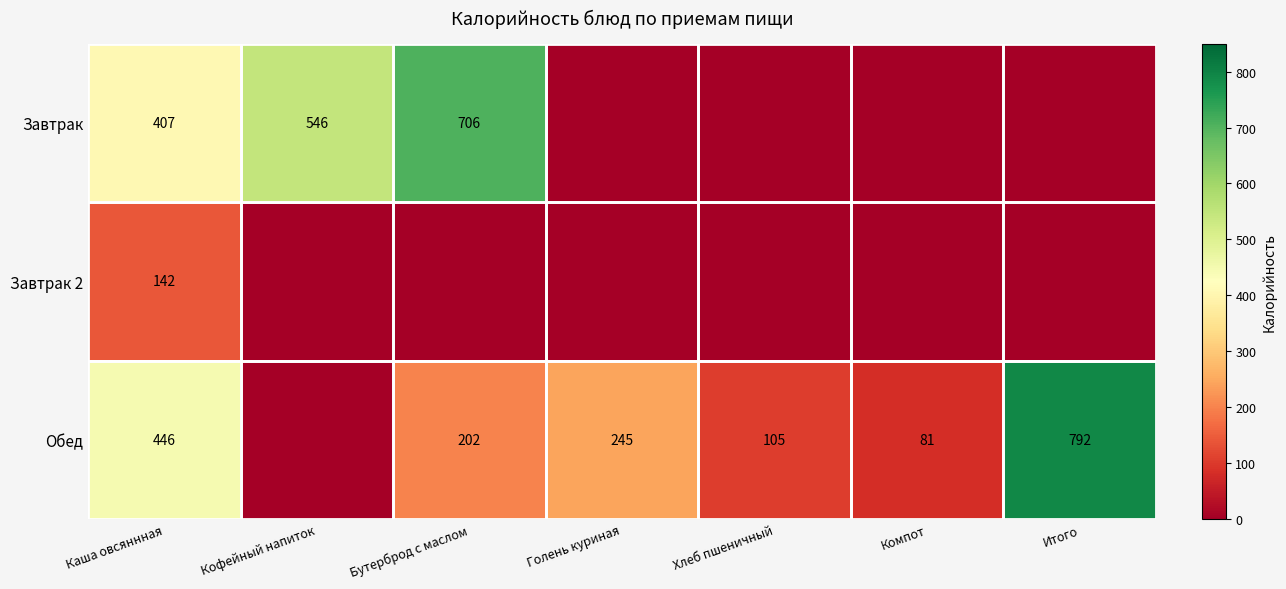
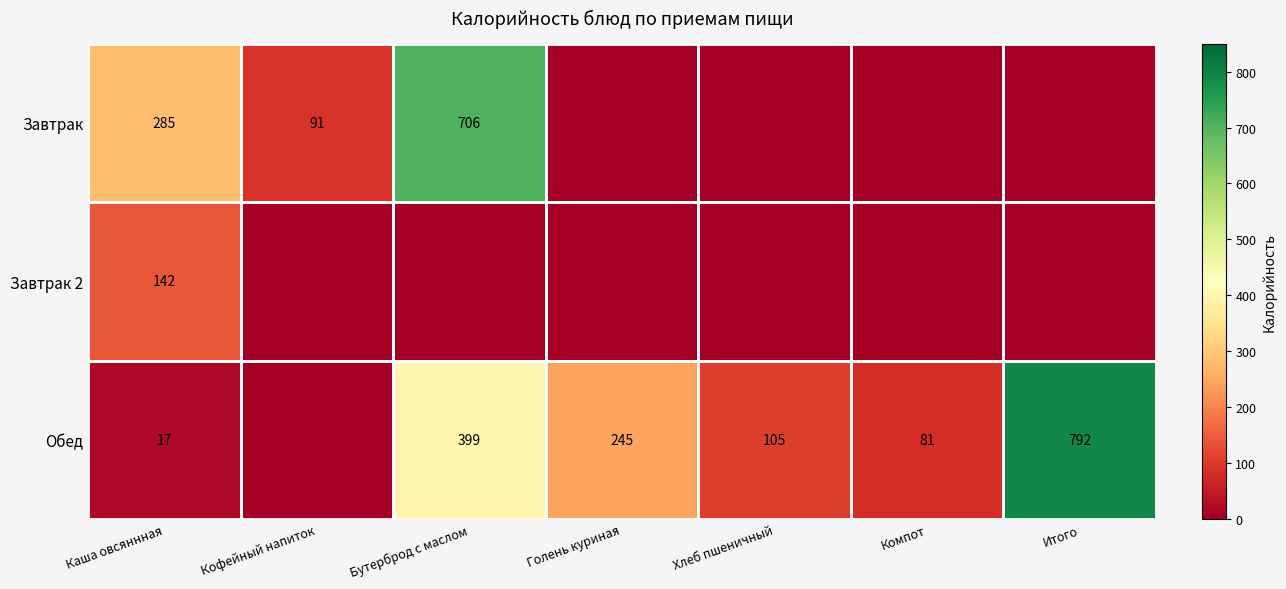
  {
    "Завтрак": {
-     "Каша овсяннная": 407,
-     "Кофейный напиток": 546,
+     "Каша овсяннная": 285,
+     "Кофейный напиток": 91,
      "Бутерброд с маслом": 706
    },
    "Завтрак 2": {
      "Каша овсяннная": 142
    },
    "Обед": {
-     "Каша овсяннная": 446,
-     "Бутерброд с маслом": 202,
+     "Каша овсяннная": 17,
+     "Бутерброд с маслом": 399,
      "Голень куриная": 245,
      "Хлеб пшеничный": 105,
      "Компот": 81,
      "Итого": 792
    }
  }
